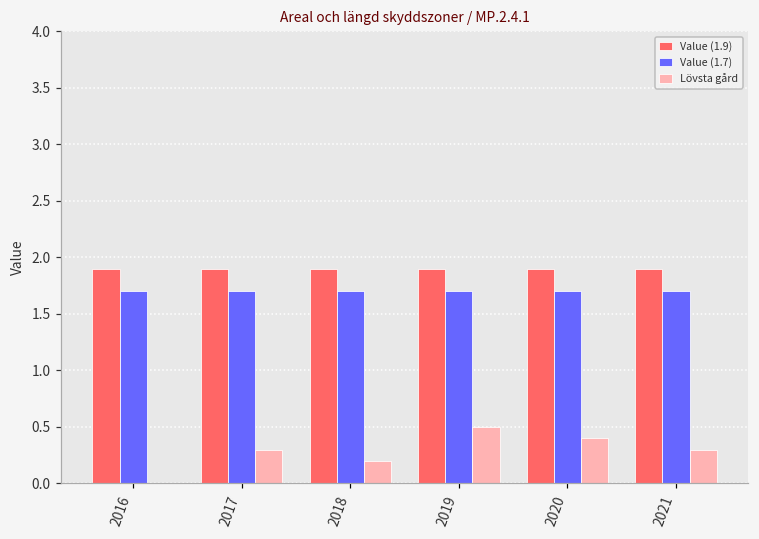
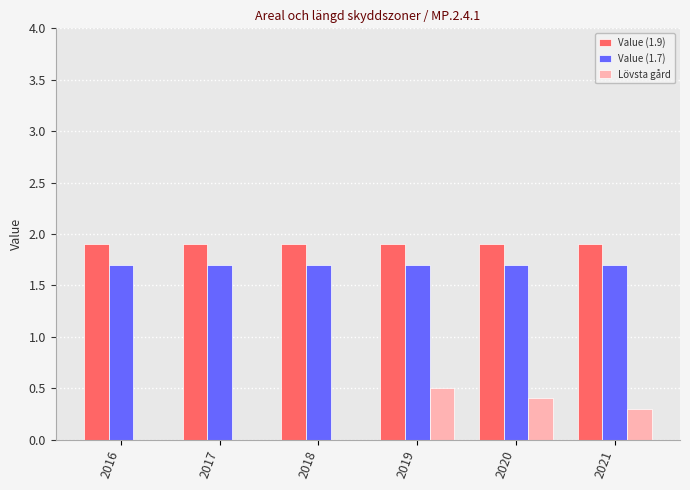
  {
    "Value (1.9)": {
      "2016": 1.9,
      "2017": 1.9,
      "2018": 1.9,
      "2019": 1.9,
      "2020": 1.9,
      "2021": 1.9
    },
    "Value (1.7)": {
      "2016": 1.7,
      "2017": 1.7,
      "2018": 1.7,
      "2019": 1.7,
      "2020": 1.7,
      "2021": 1.7
    },
    "Lövsta gård": {
      "2016": 0.0,
-     "2017": 0.3,
-     "2018": 0.2,
+     "2017": 0.0,
+     "2018": 0.0,
      "2019": 0.5,
      "2020": 0.4,
      "2021": 0.3
    }
  }
